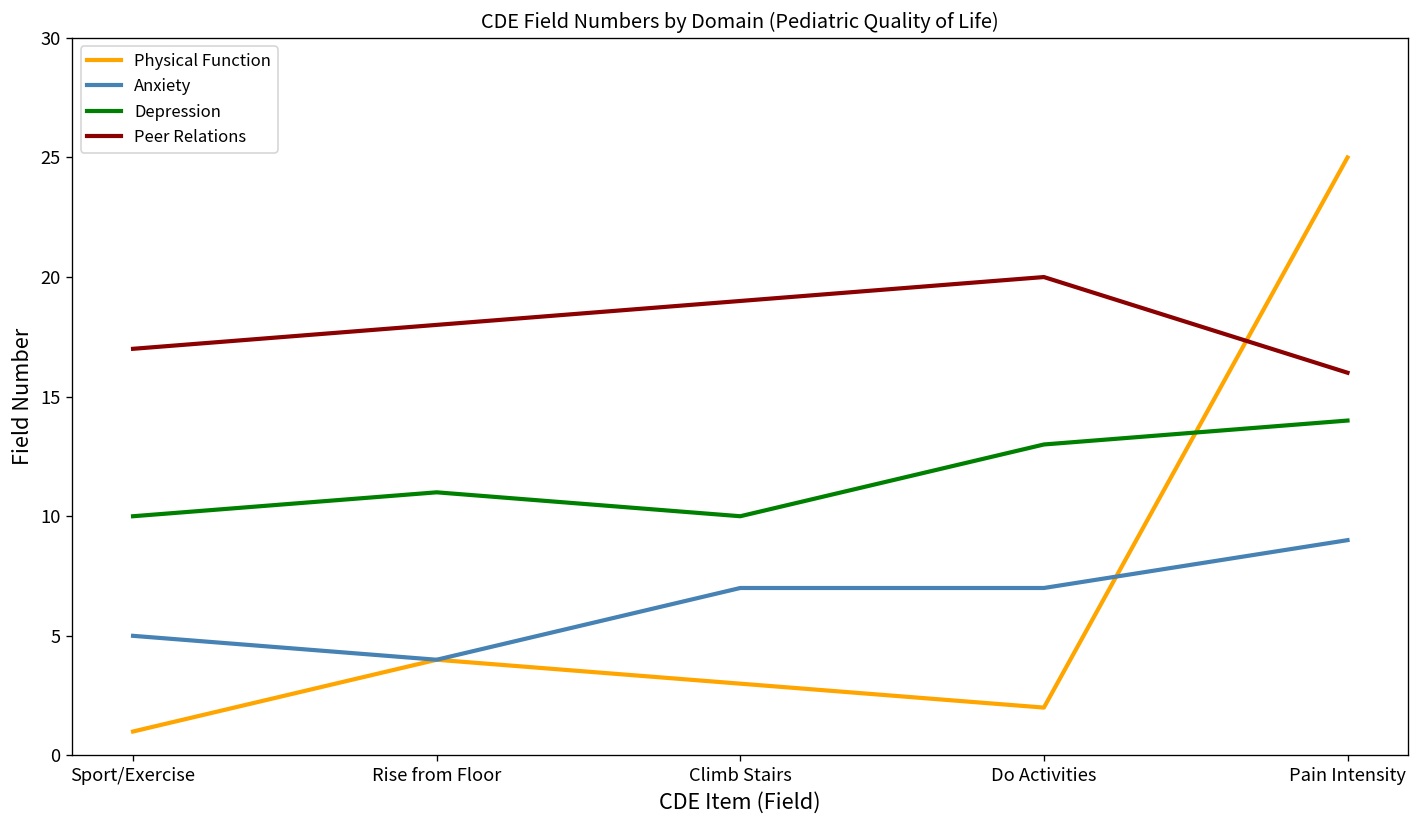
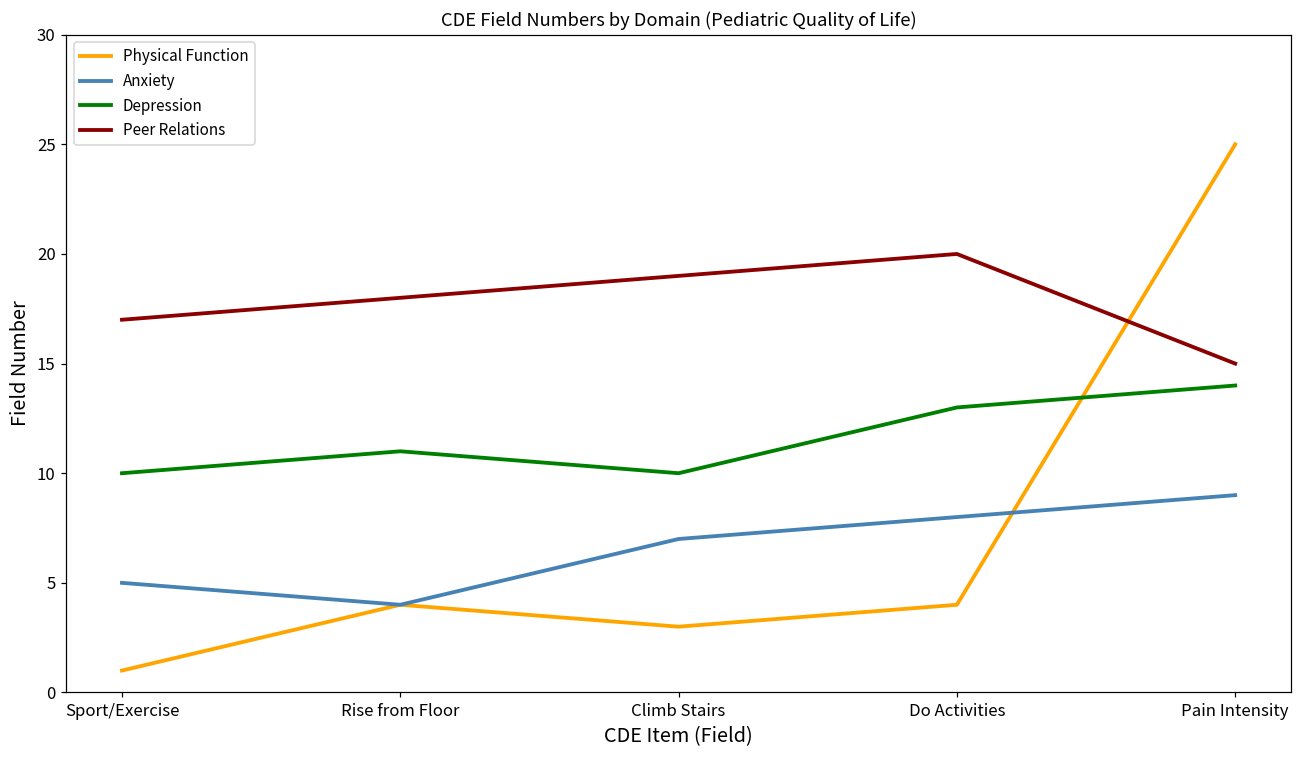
  {
    "Physical Function": {
      "Sport/Exercise": 1,
      "Climb Stairs": 3,
-     "Do Activities": 2,
+     "Do Activities": 4,
      "Pain Intensity": 25
    },
    "Anxiety": {
      "Sport/Exercise": 5,
      "Climb Stairs": 7,
-     "Do Activities": 7,
+     "Do Activities": 8,
      "Pain Intensity": 9
    },
    "Depression": {
      "Sport/Exercise": 10,
      "Rise from Floor": 11,
      "Climb Stairs": 10,
      "Do Activities": 13,
      "Pain Intensity": 14
    },
    "Peer Relations": {
      "Sport/Exercise": 17,
      "Rise from Floor": 18,
      "Climb Stairs": 19,
      "Do Activities": 20,
-     "Pain Intensity": 16
+     "Pain Intensity": 15
    }
  }
